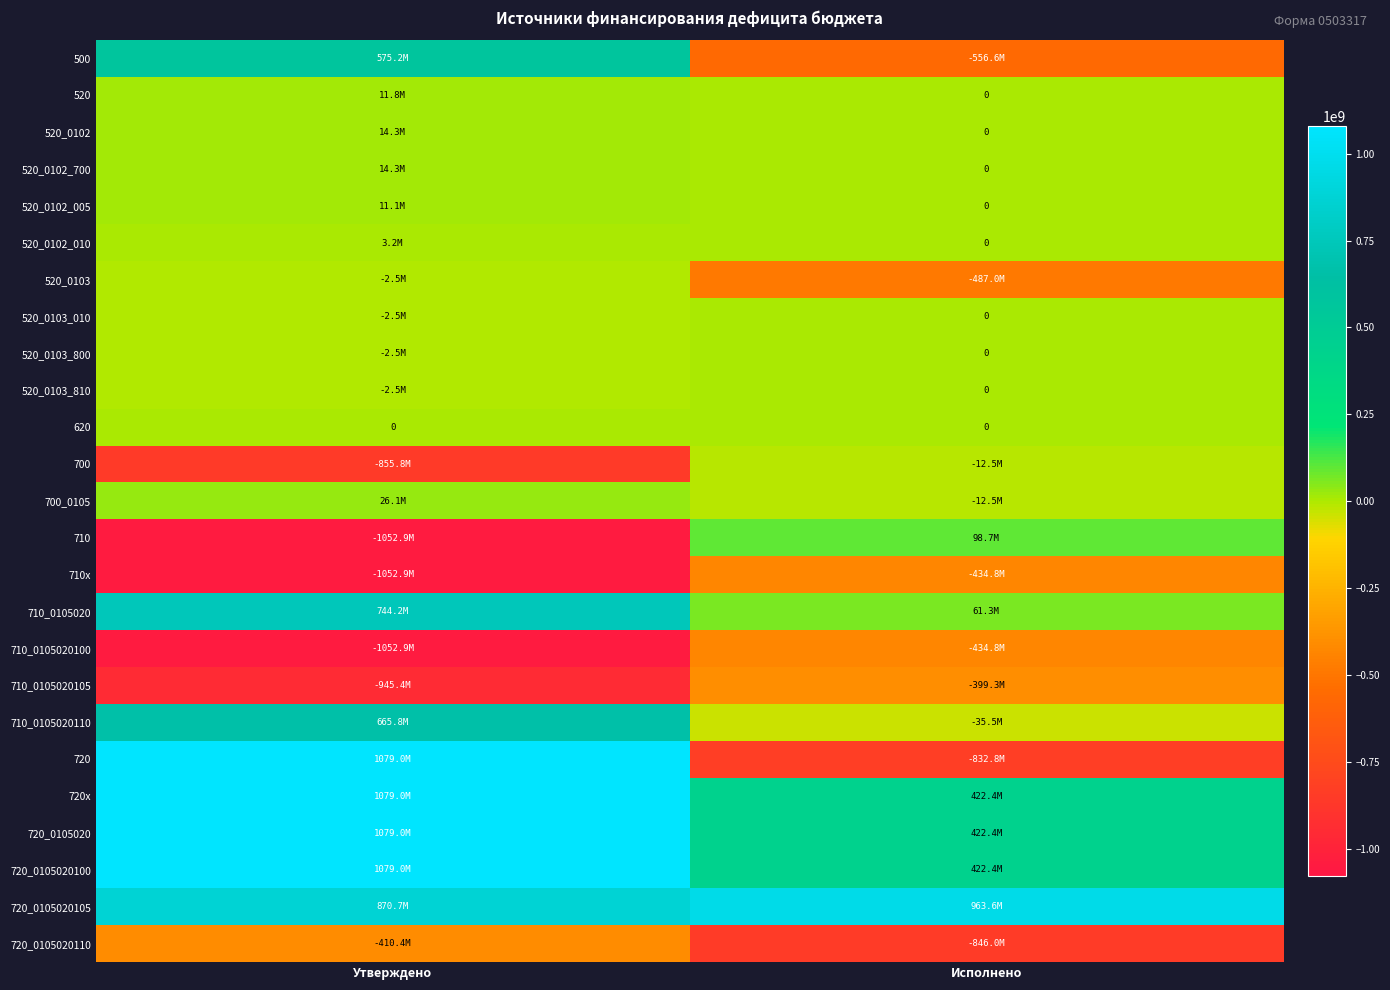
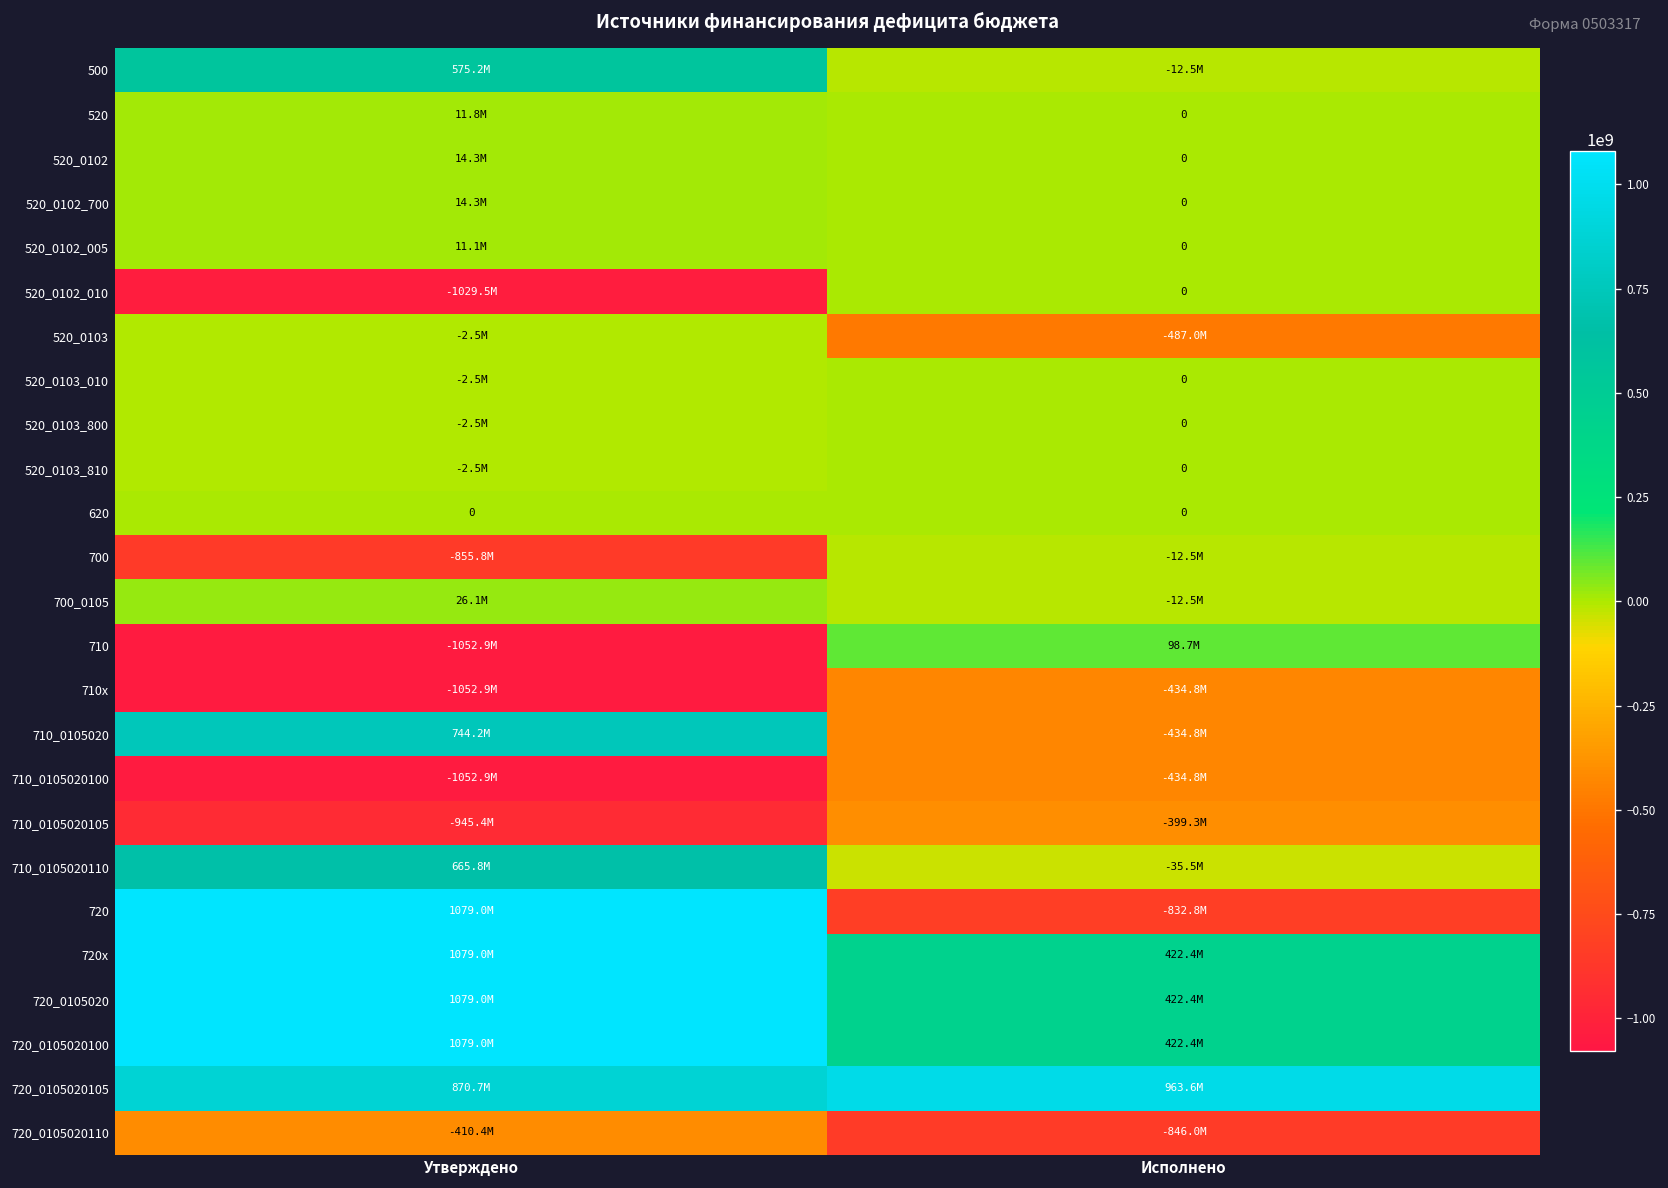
  {
    "500": {
      "Утверждено": "575.2M",
-     "Исполнено": "-556.6M"
+     "Исполнено": "-12.5M"
    },
    "520": {
      "Утверждено": "11.8M",
      "Исполнено": "0"
    },
    "520_0102": {
      "Утверждено": "14.3M",
      "Исполнено": "0"
    },
    "520_0102_700": {
      "Утверждено": "14.3M",
      "Исполнено": "0"
    },
    "520_0102_005": {
      "Утверждено": "11.1M",
      "Исполнено": "0"
    },
    "520_0102_010": {
-     "Утверждено": "3.2M",
+     "Утверждено": "-1029.5M",
      "Исполнено": "0"
    },
    "520_0103": {
      "Утверждено": "-2.5M",
      "Исполнено": "-487.0M"
    },
    "520_0103_010": {
      "Утверждено": "-2.5M",
      "Исполнено": "0"
    },
    "520_0103_800": {
      "Утверждено": "-2.5M",
      "Исполнено": "0"
    },
    "520_0103_810": {
      "Утверждено": "-2.5M",
      "Исполнено": "0"
    },
    "620": {
      "Утверждено": "0",
      "Исполнено": "0"
    },
    "700": {
      "Утверждено": "-855.8M",
      "Исполнено": "-12.5M"
    },
    "700_0105": {
      "Утверждено": "26.1M",
      "Исполнено": "-12.5M"
    },
    "710": {
      "Утверждено": "-1052.9M",
      "Исполнено": "98.7M"
    },
    "710x": {
      "Утверждено": "-1052.9M",
      "Исполнено": "-434.8M"
    },
    "710_0105020": {
      "Утверждено": "744.2M",
-     "Исполнено": "61.3M"
+     "Исполнено": "-434.8M"
    },
    "710_0105020100": {
      "Утверждено": "-1052.9M",
      "Исполнено": "-434.8M"
    },
    "710_0105020105": {
      "Утверждено": "-945.4M",
      "Исполнено": "-399.3M"
    },
    "710_0105020110": {
      "Утверждено": "665.8M",
      "Исполнено": "-35.5M"
    },
    "720": {
      "Утверждено": "1079.0M",
      "Исполнено": "-832.8M"
    },
    "720x": {
      "Утверждено": "1079.0M",
      "Исполнено": "422.4M"
    },
    "720_0105020": {
      "Утверждено": "1079.0M",
      "Исполнено": "422.4M"
    },
    "720_0105020100": {
      "Утверждено": "1079.0M",
      "Исполнено": "422.4M"
    },
    "720_0105020105": {
      "Утверждено": "870.7M",
      "Исполнено": "963.6M"
    },
    "720_0105020110": {
      "Утверждено": "-410.4M",
      "Исполнено": "-846.0M"
    }
  }
